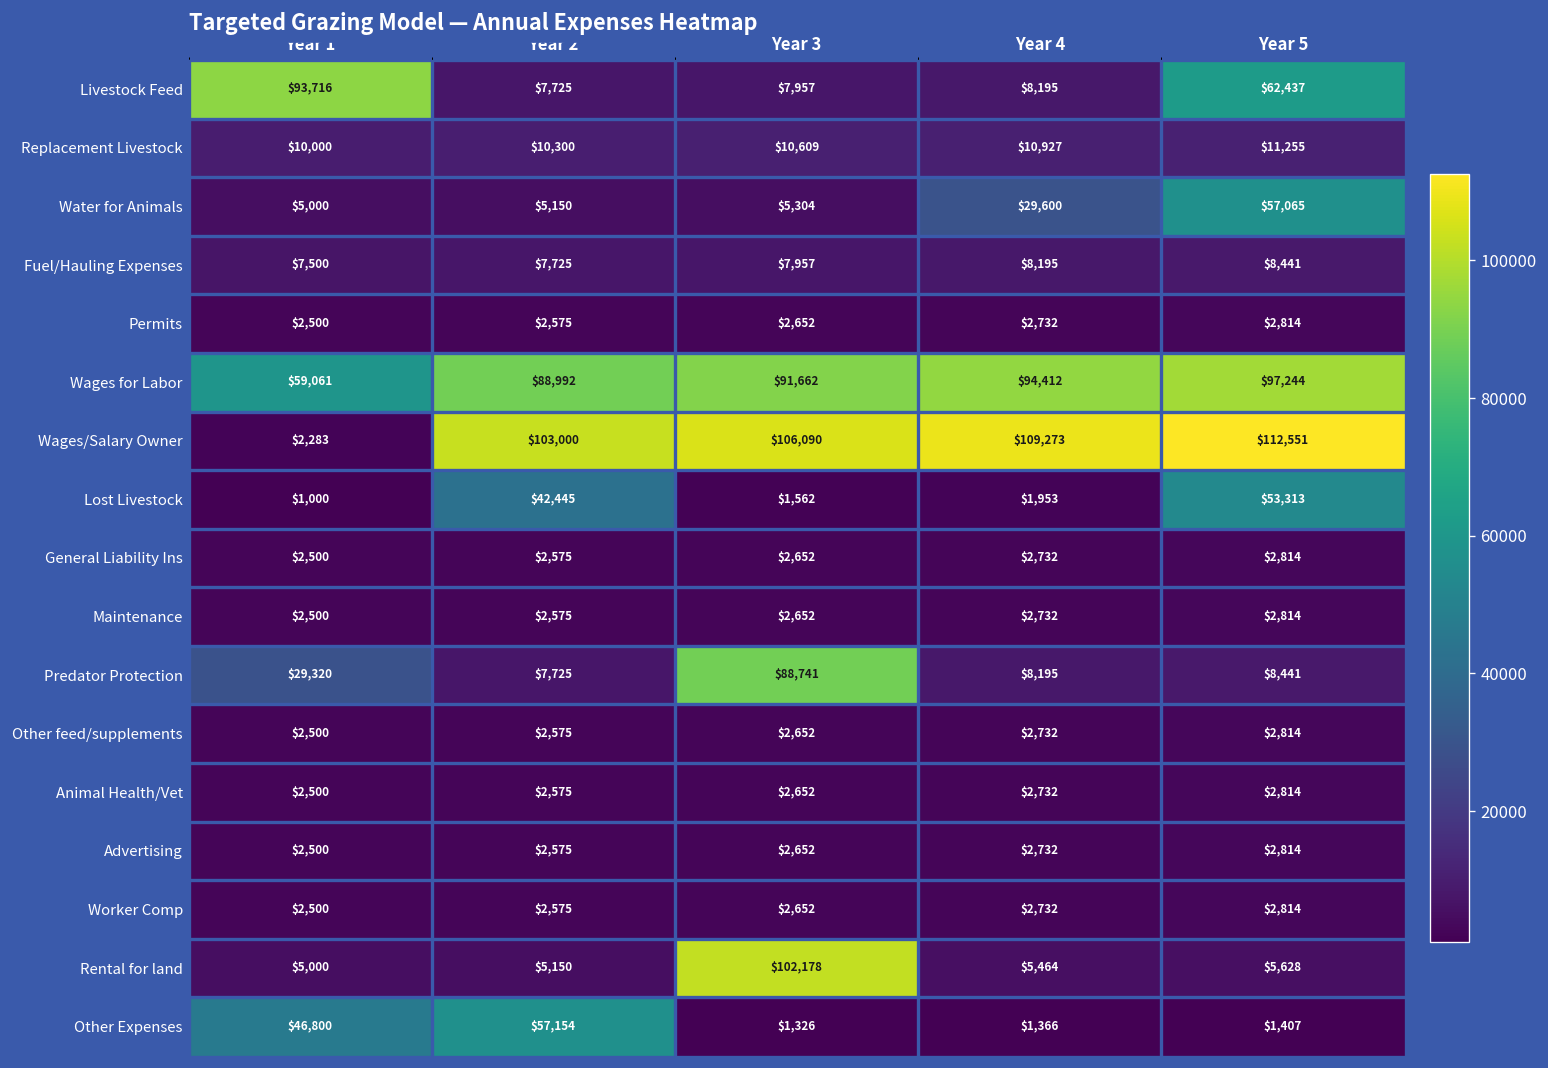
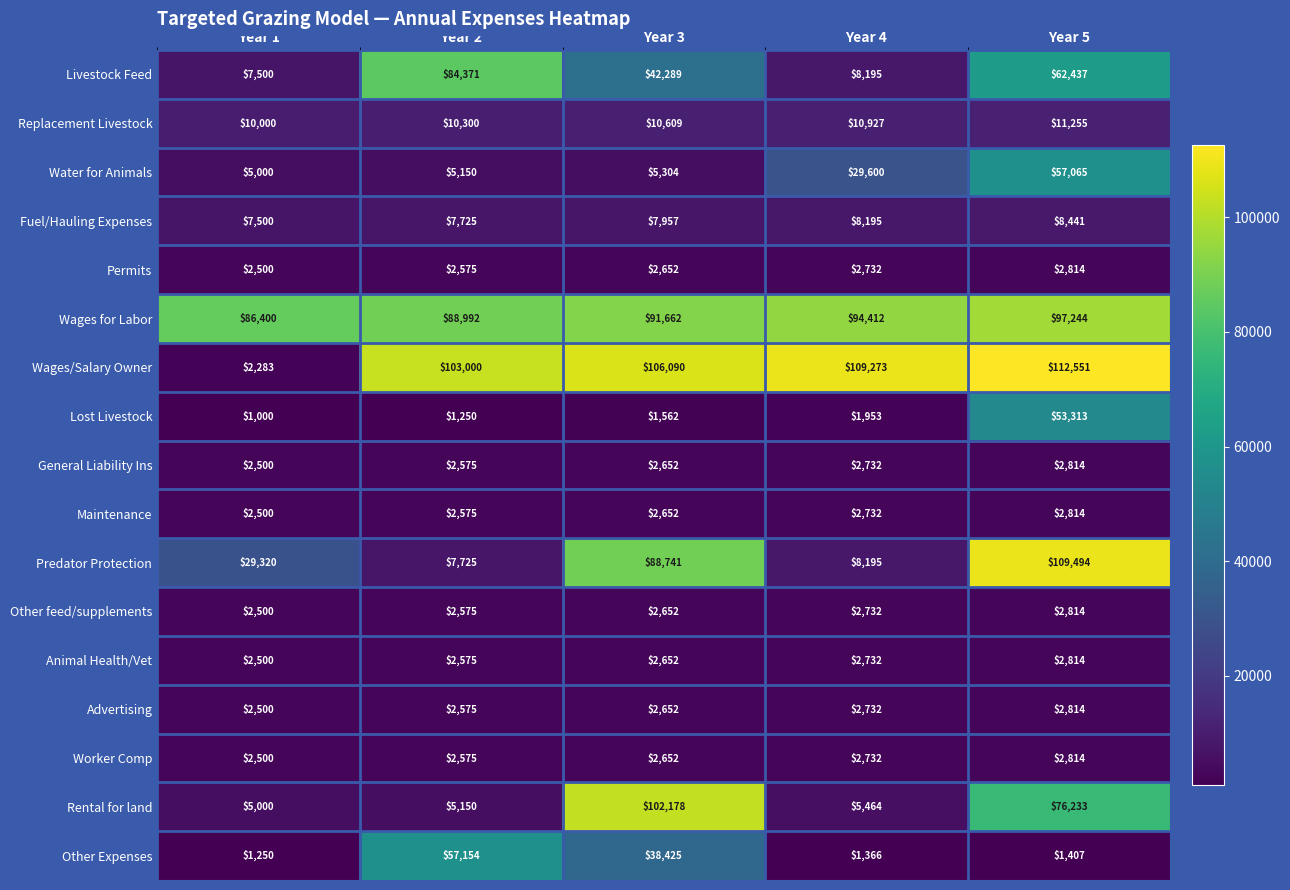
  {
    "Livestock Feed": {
-     "Year 1": "$93,716",
-     "Year 2": "$7,725",
-     "Year 3": "$7,957",
+     "Year 1": "$7,500",
+     "Year 2": "$84,371",
+     "Year 3": "$42,289",
      "Year 4": "$8,195",
      "Year 5": "$62,437"
    },
    "Replacement Livestock": {
      "Year 1": "$10,000",
      "Year 2": "$10,300",
      "Year 3": "$10,609",
      "Year 4": "$10,927",
      "Year 5": "$11,255"
    },
    "Water for Animals": {
      "Year 1": "$5,000",
      "Year 2": "$5,150",
      "Year 3": "$5,304",
      "Year 4": "$29,600",
      "Year 5": "$57,065"
    },
    "Fuel/Hauling Expenses": {
      "Year 1": "$7,500",
      "Year 2": "$7,725",
      "Year 3": "$7,957",
      "Year 4": "$8,195",
      "Year 5": "$8,441"
    },
    "Permits": {
      "Year 1": "$2,500",
      "Year 2": "$2,575",
      "Year 3": "$2,652",
      "Year 4": "$2,732",
      "Year 5": "$2,814"
    },
    "Wages for Labor": {
-     "Year 1": "$59,061",
+     "Year 1": "$86,400",
      "Year 2": "$88,992",
      "Year 3": "$91,662",
      "Year 4": "$94,412",
      "Year 5": "$97,244"
    },
    "Wages/Salary Owner": {
      "Year 1": "$2,283",
      "Year 2": "$103,000",
      "Year 3": "$106,090",
      "Year 4": "$109,273",
      "Year 5": "$112,551"
    },
    "Lost Livestock": {
      "Year 1": "$1,000",
-     "Year 2": "$42,445",
+     "Year 2": "$1,250",
      "Year 3": "$1,562",
      "Year 4": "$1,953",
      "Year 5": "$53,313"
    },
    "General Liability Ins": {
      "Year 1": "$2,500",
      "Year 2": "$2,575",
      "Year 3": "$2,652",
      "Year 4": "$2,732",
      "Year 5": "$2,814"
    },
    "Maintenance": {
      "Year 1": "$2,500",
      "Year 2": "$2,575",
      "Year 3": "$2,652",
      "Year 4": "$2,732",
      "Year 5": "$2,814"
    },
    "Predator Protection": {
      "Year 1": "$29,320",
      "Year 2": "$7,725",
      "Year 3": "$88,741",
      "Year 4": "$8,195",
-     "Year 5": "$8,441"
+     "Year 5": "$109,494"
    },
    "Other feed/supplements": {
      "Year 1": "$2,500",
      "Year 2": "$2,575",
      "Year 3": "$2,652",
      "Year 4": "$2,732",
      "Year 5": "$2,814"
    },
    "Animal Health/Vet": {
      "Year 1": "$2,500",
      "Year 2": "$2,575",
      "Year 3": "$2,652",
      "Year 4": "$2,732",
      "Year 5": "$2,814"
    },
    "Advertising": {
      "Year 1": "$2,500",
      "Year 2": "$2,575",
      "Year 3": "$2,652",
      "Year 4": "$2,732",
      "Year 5": "$2,814"
    },
    "Worker Comp": {
      "Year 1": "$2,500",
      "Year 2": "$2,575",
      "Year 3": "$2,652",
      "Year 4": "$2,732",
      "Year 5": "$2,814"
    },
    "Rental for land": {
      "Year 1": "$5,000",
      "Year 2": "$5,150",
      "Year 3": "$102,178",
      "Year 4": "$5,464",
-     "Year 5": "$5,628"
+     "Year 5": "$76,233"
    },
    "Other Expenses": {
-     "Year 1": "$46,800",
+     "Year 1": "$1,250",
      "Year 2": "$57,154",
-     "Year 3": "$1,326",
+     "Year 3": "$38,425",
      "Year 4": "$1,366",
      "Year 5": "$1,407"
    }
  }
